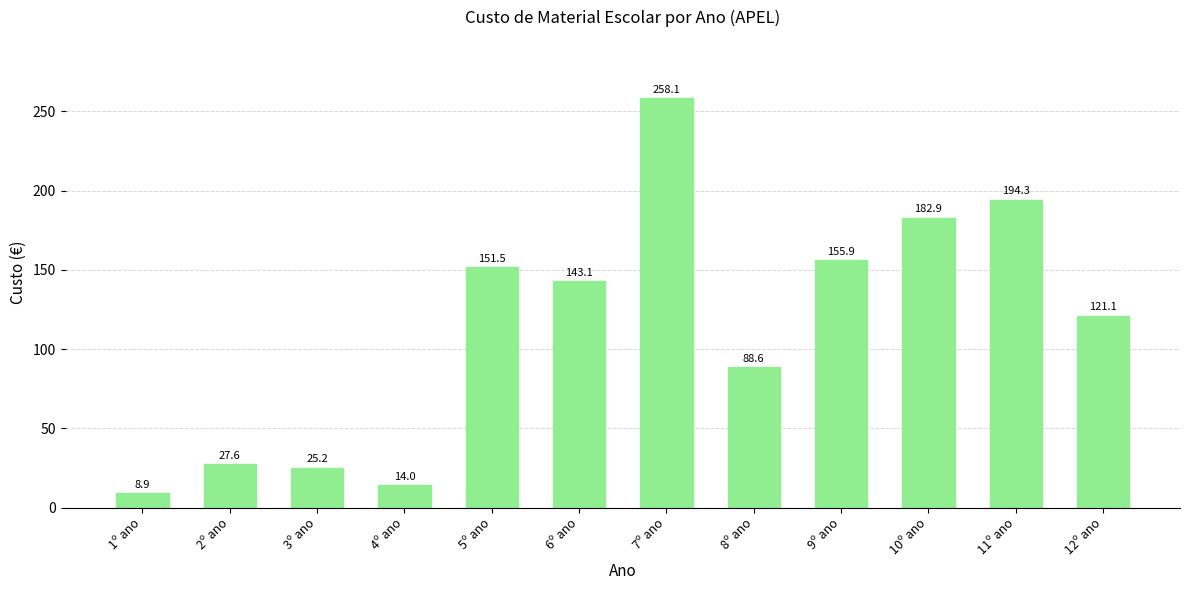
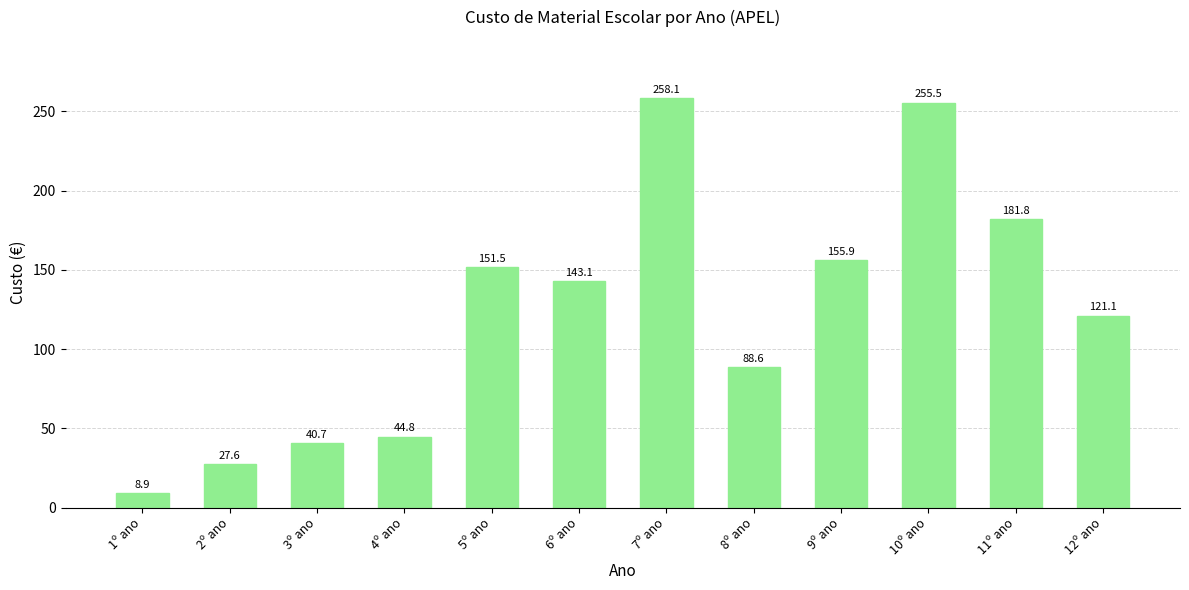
  {
    "1º ano": 8.9,
    "2º ano": 27.6,
-   "3º ano": 25.2,
-   "4º ano": 14.0,
+   "3º ano": 40.7,
+   "4º ano": 44.8,
    "5º ano": 151.5,
    "6º ano": 143.1,
    "7º ano": 258.1,
    "8º ano": 88.6,
    "9º ano": 155.9,
-   "10º ano": 182.9,
-   "11º ano": 194.3,
+   "10º ano": 255.5,
+   "11º ano": 181.8,
    "12º ano": 121.1
  }
